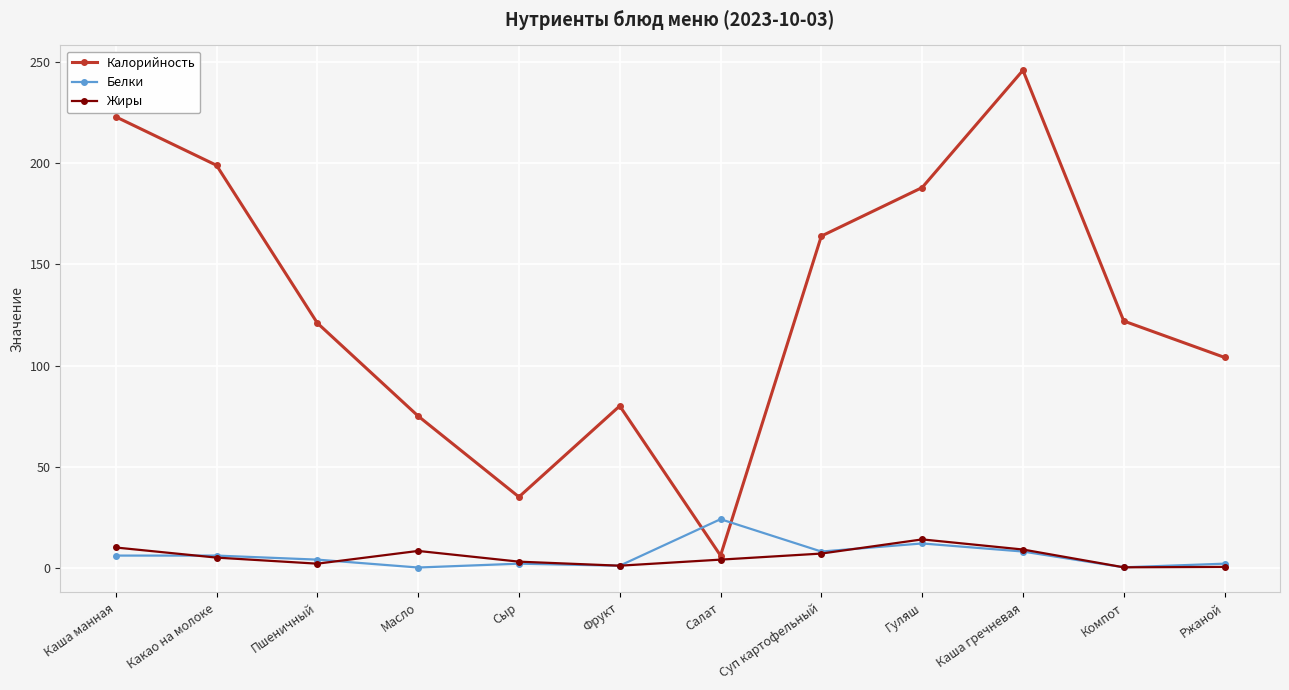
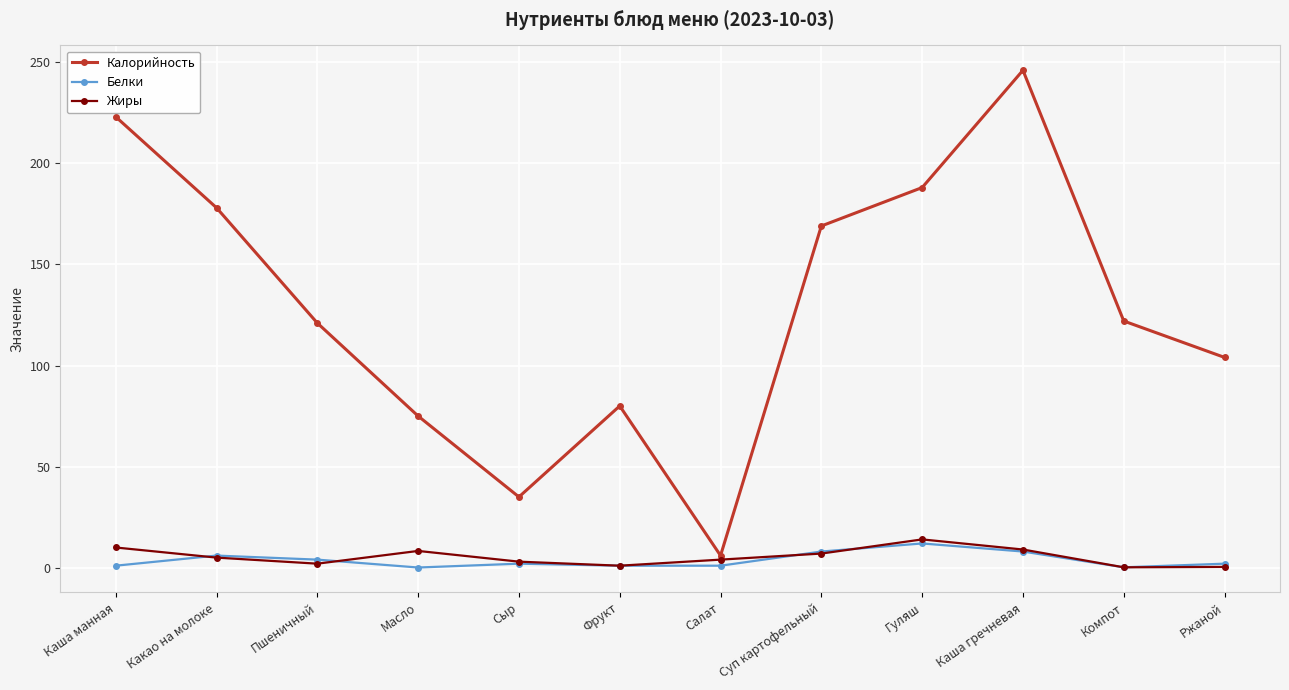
  {
    "Калорийность": {
      "Каша манная": 223,
-     "Какао на молоке": 199,
+     "Какао на молоке": 178,
      "Пшеничный": 121,
      "Масло": 75,
      "Сыр": 35,
      "Фрукт": 80,
      "Салат": 6,
-     "Суп картофельный": 164,
+     "Суп картофельный": 169,
      "Гуляш": 188,
      "Каша гречневая": 246,
      "Компот": 122,
      "Ржаной": 104
    },
    "Белки": {
-     "Каша манная": 6,
+     "Каша манная": 1,
      "Пшеничный": 4,
      "Масло": 0,
-     "Салат": 24,
+     "Салат": 1,
      "Гуляш": 12,
      "Ржаной": 2
    },
    "Жиры": {
      "Каша манная": 10,
      "Пшеничный": 2,
      "Масло": 8,
      "Салат": 4,
      "Гуляш": 14,
      "Ржаной": 0
    }
  }
